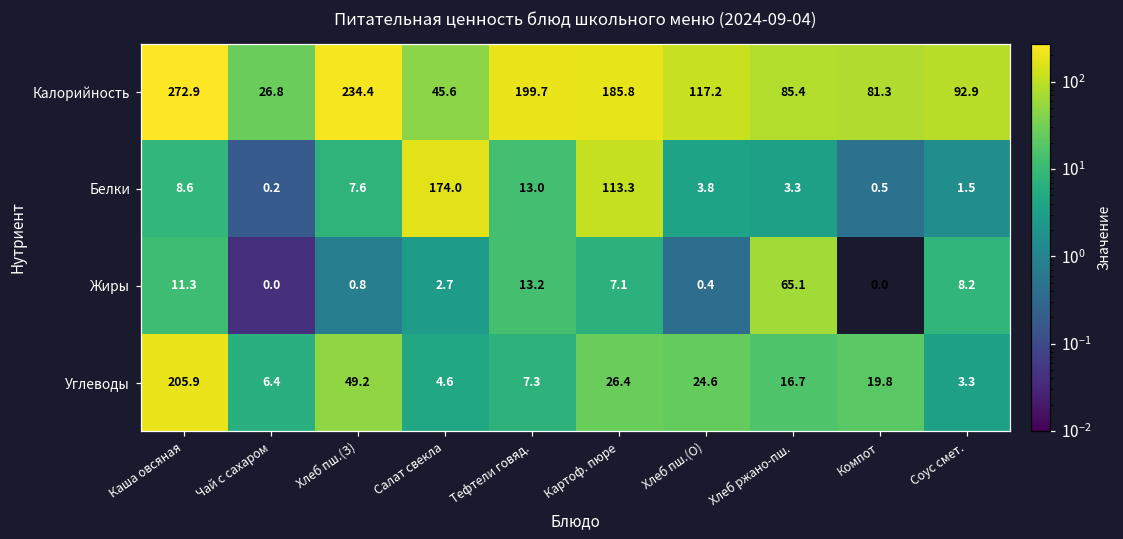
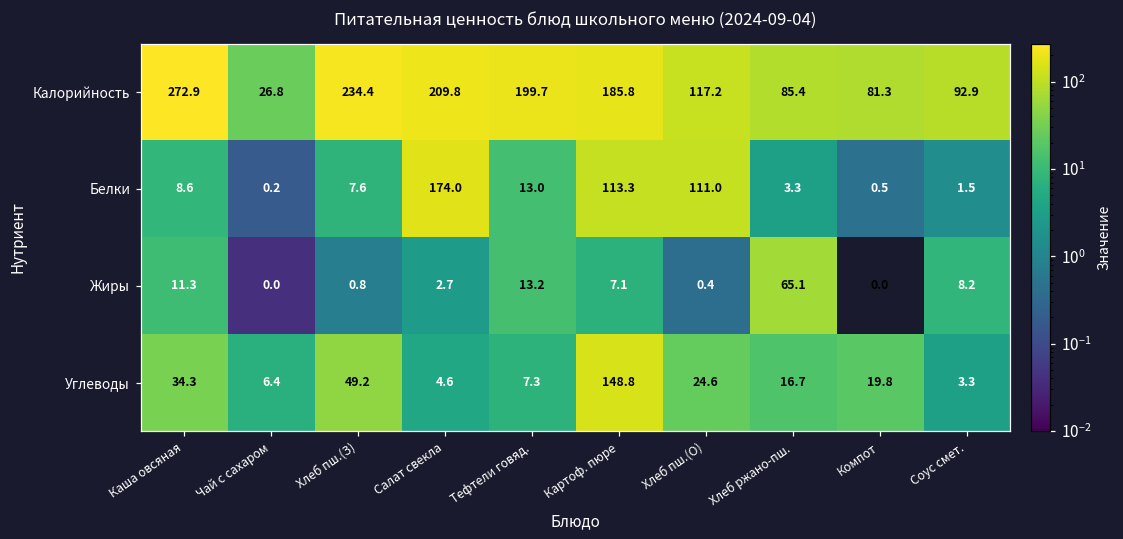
  {
    "Калорийность": {
      "Каша овсяная": 272.9,
      "Чай с сахаром": 26.8,
      "Хлеб пш.(З)": 234.4,
-     "Салат свекла": 45.6,
+     "Салат свекла": 209.8,
      "Тефтели говяд.": 199.7,
      "Картоф. пюре": 185.8,
      "Хлеб пш.(О)": 117.2,
      "Хлеб ржано-пш.": 85.4,
      "Компот": 81.3,
      "Соус смет.": 92.9
    },
    "Белки": {
      "Каша овсяная": 8.6,
      "Чай с сахаром": 0.2,
      "Хлеб пш.(З)": 7.6,
      "Салат свекла": 174.0,
      "Тефтели говяд.": 13.0,
      "Картоф. пюре": 113.3,
-     "Хлеб пш.(О)": 3.8,
+     "Хлеб пш.(О)": 111.0,
      "Хлеб ржано-пш.": 3.3,
      "Компот": 0.5,
      "Соус смет.": 1.5
    },
    "Жиры": {
      "Каша овсяная": 11.3,
      "Чай с сахаром": 0.0,
      "Хлеб пш.(З)": 0.8,
      "Салат свекла": 2.7,
      "Тефтели говяд.": 13.2,
      "Картоф. пюре": 7.1,
      "Хлеб пш.(О)": 0.4,
      "Хлеб ржано-пш.": 65.1,
      "Соус смет.": 8.2
    },
    "Углеводы": {
-     "Каша овсяная": 205.9,
+     "Каша овсяная": 34.3,
      "Чай с сахаром": 6.4,
      "Хлеб пш.(З)": 49.2,
      "Салат свекла": 4.6,
      "Тефтели говяд.": 7.3,
-     "Картоф. пюре": 26.4,
+     "Картоф. пюре": 148.8,
      "Хлеб пш.(О)": 24.6,
      "Хлеб ржано-пш.": 16.7,
      "Компот": 19.8,
      "Соус смет.": 3.3
    }
  }
